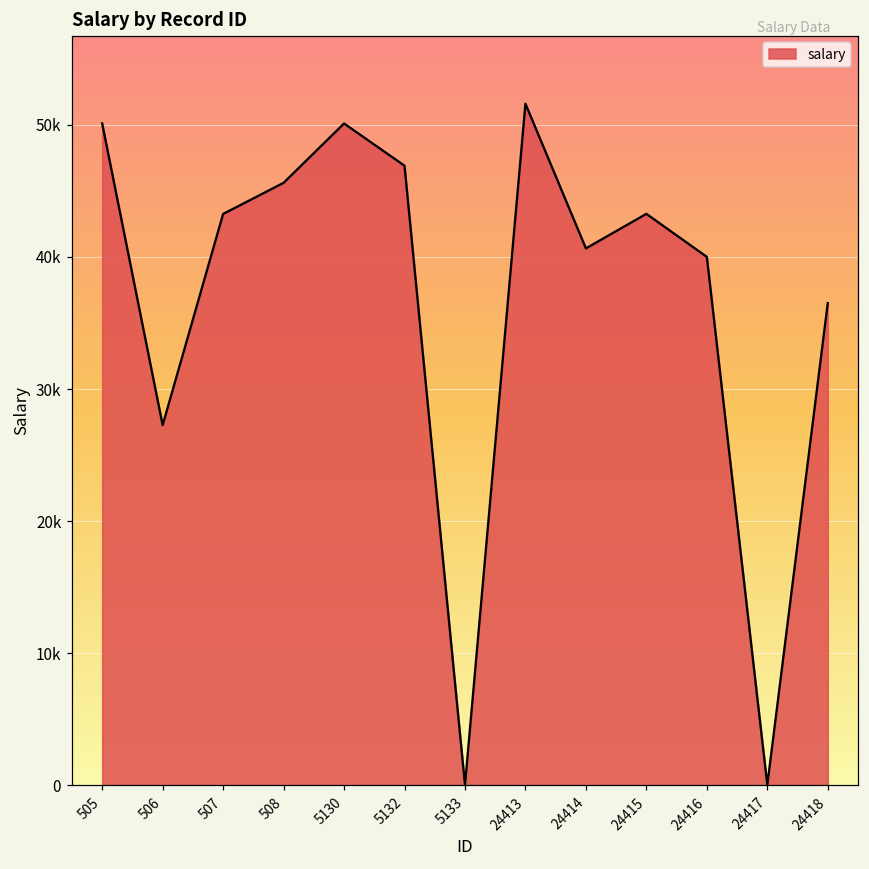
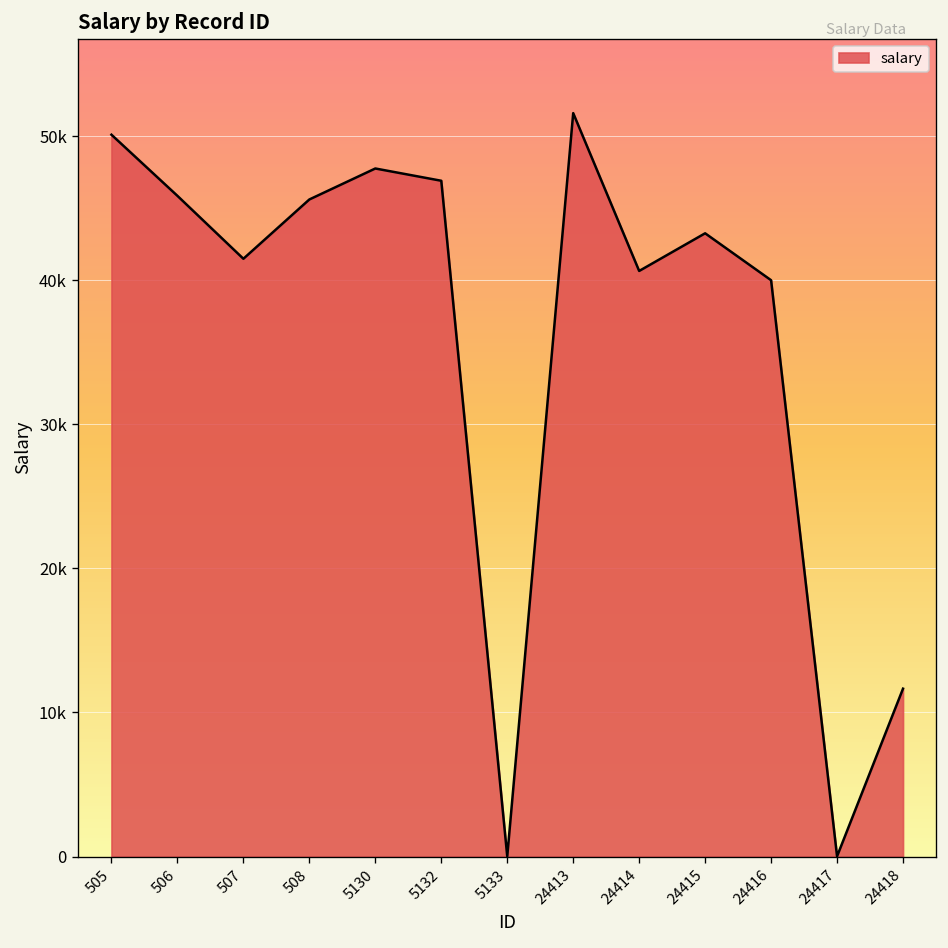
  {
    "505": 50100,
-   "506": 27300,
-   "507": 43300,
+   "506": 45900,
+   "507": 41500,
    "508": 45600,
-   "5130": 50100,
+   "5130": 47800,
    "5132": 46900,
    "5133": 0,
    "24413": 51600,
    "24414": 40600,
    "24415": 43300,
    "24416": 40000,
    "24417": 0,
-   "24418": 36500
+   "24418": 11700
  }
